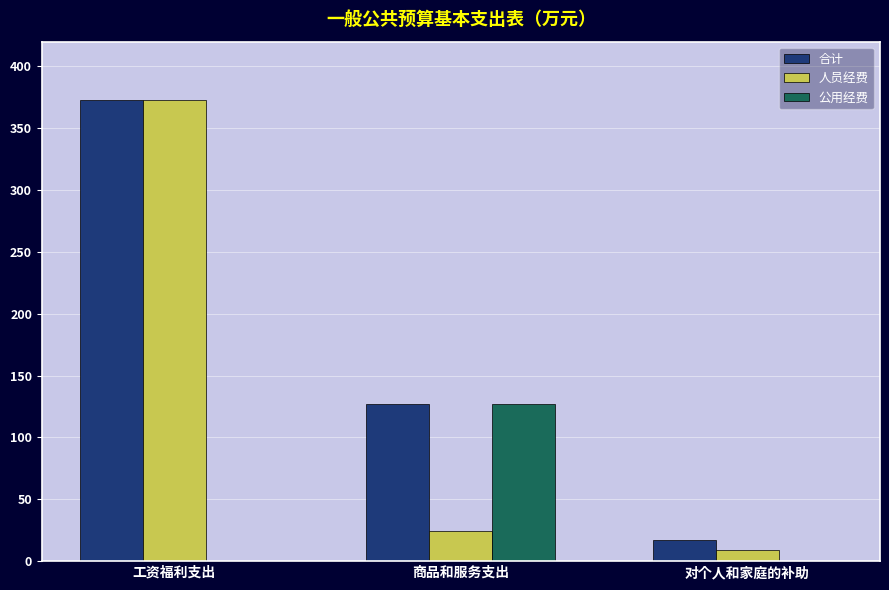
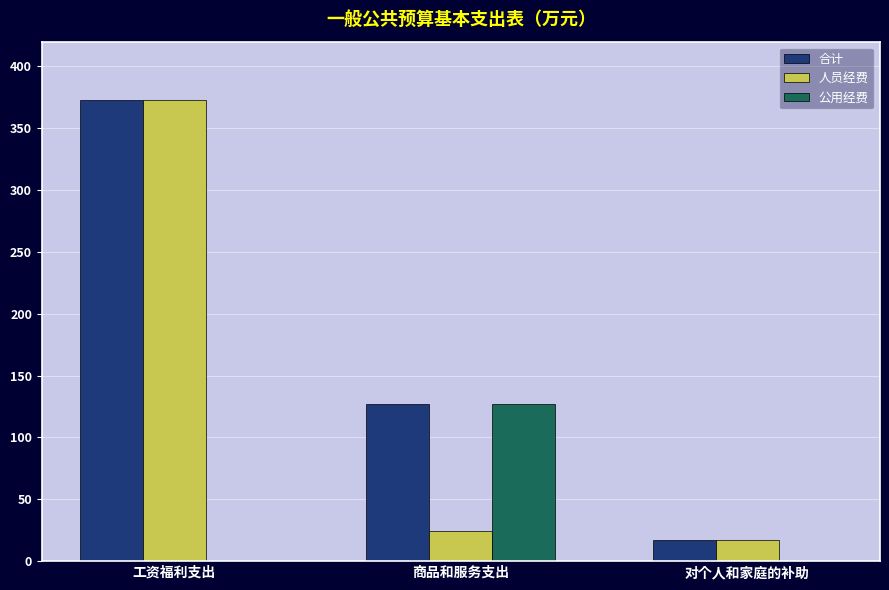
  {
    "人员经费": {
      "工资福利支出": 373,
      "商品和服务支出": 25,
-     "对个人和家庭的补助": 9
+     "对个人和家庭的补助": 17
    }
  }
